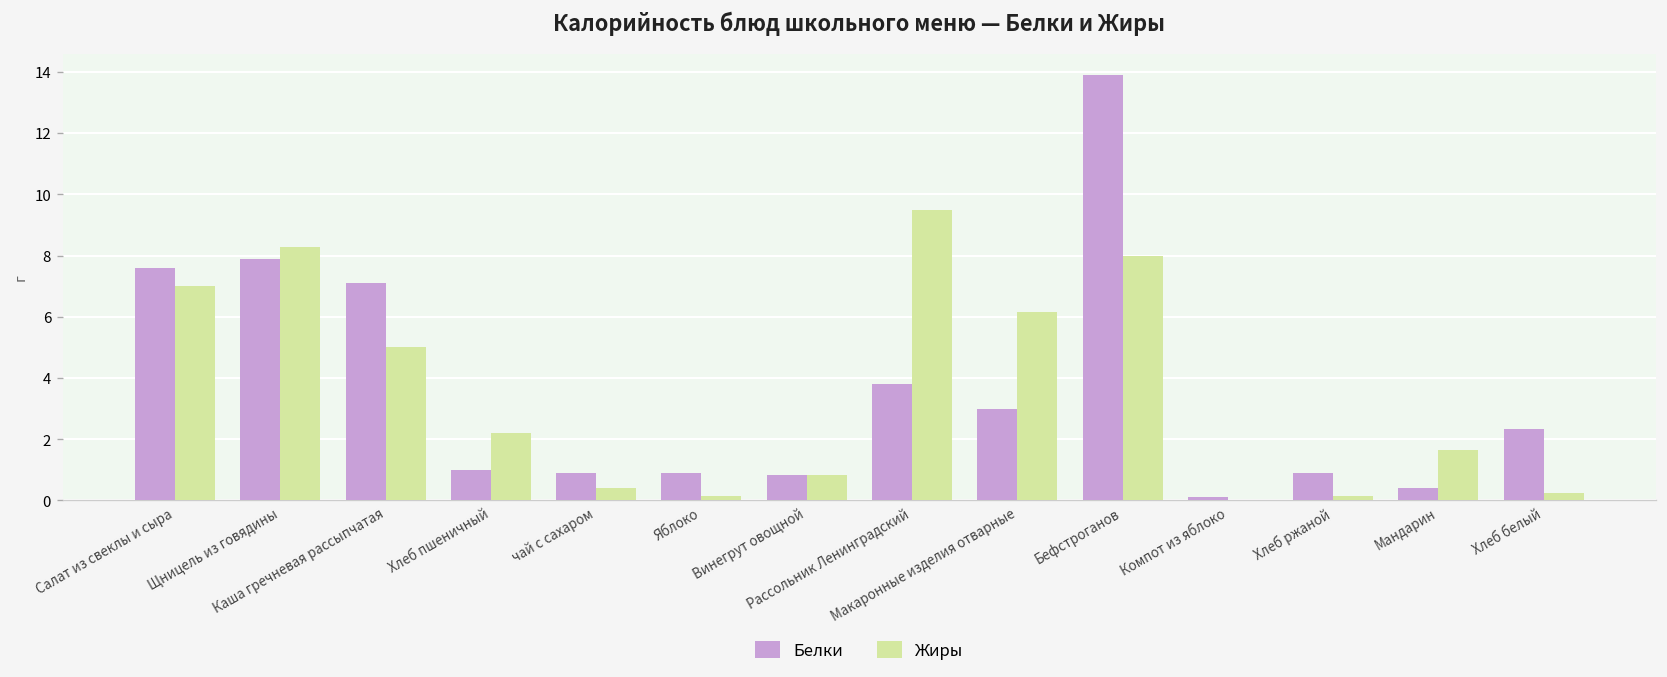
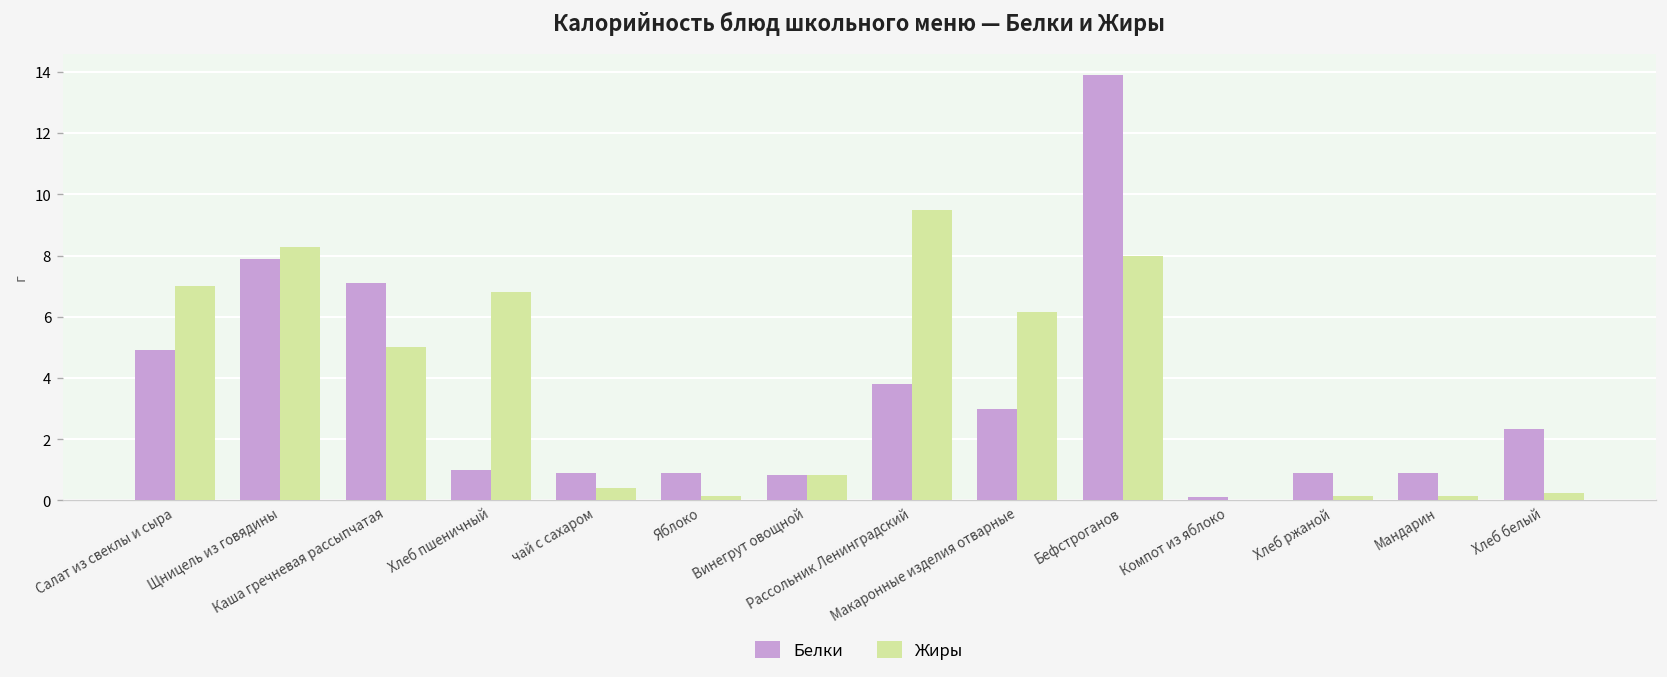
  {
    "Белки": {
-     "Салат из свеклы и сыра": 7.6,
+     "Салат из свеклы и сыра": 4.9,
      "Щницель из говядины": 7.9,
      "Каша гречневая рассыпчатая": 7.1,
      "Хлеб пшеничный": 1.0,
      "чай с сахаром": 0.9,
      "Яблоко": 0.9,
      "Винегрут овощной": 0.8,
      "Рассольник Ленинградский": 3.8,
      "Макаронные изделия отварные": 3.0,
      "Бефстроганов": 13.9,
      "Компот из яблоко": 0.1,
      "Хлеб ржаной": 0.9,
-     "Мандарин": 0.4,
+     "Мандарин": 0.9,
      "Хлеб белый": 2.3
    },
    "Жиры": {
      "Салат из свеклы и сыра": 7.0,
      "Щницель из говядины": 8.3,
      "Каша гречневая рассыпчатая": 5.0,
-     "Хлеб пшеничный": 2.2,
+     "Хлеб пшеничный": 6.8,
      "чай с сахаром": 0.4,
      "Яблоко": 0.2,
      "Винегрут овощной": 0.8,
      "Рассольник Ленинградский": 9.5,
      "Макаронные изделия отварные": 6.2,
      "Бефстроганов": 8.0,
      "Компот из яблоко": 0.0,
      "Хлеб ржаной": 0.2,
-     "Мандарин": 1.7,
+     "Мандарин": 0.2,
      "Хлеб белый": 0.3
    }
  }
